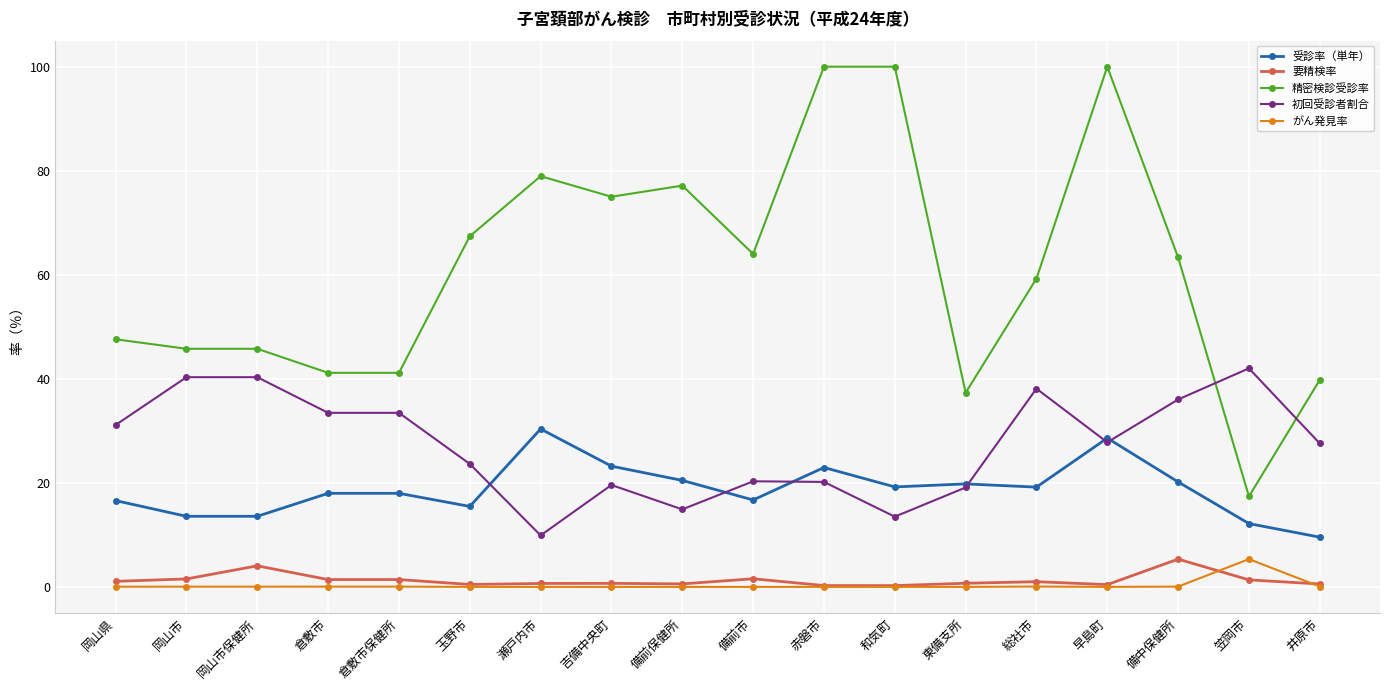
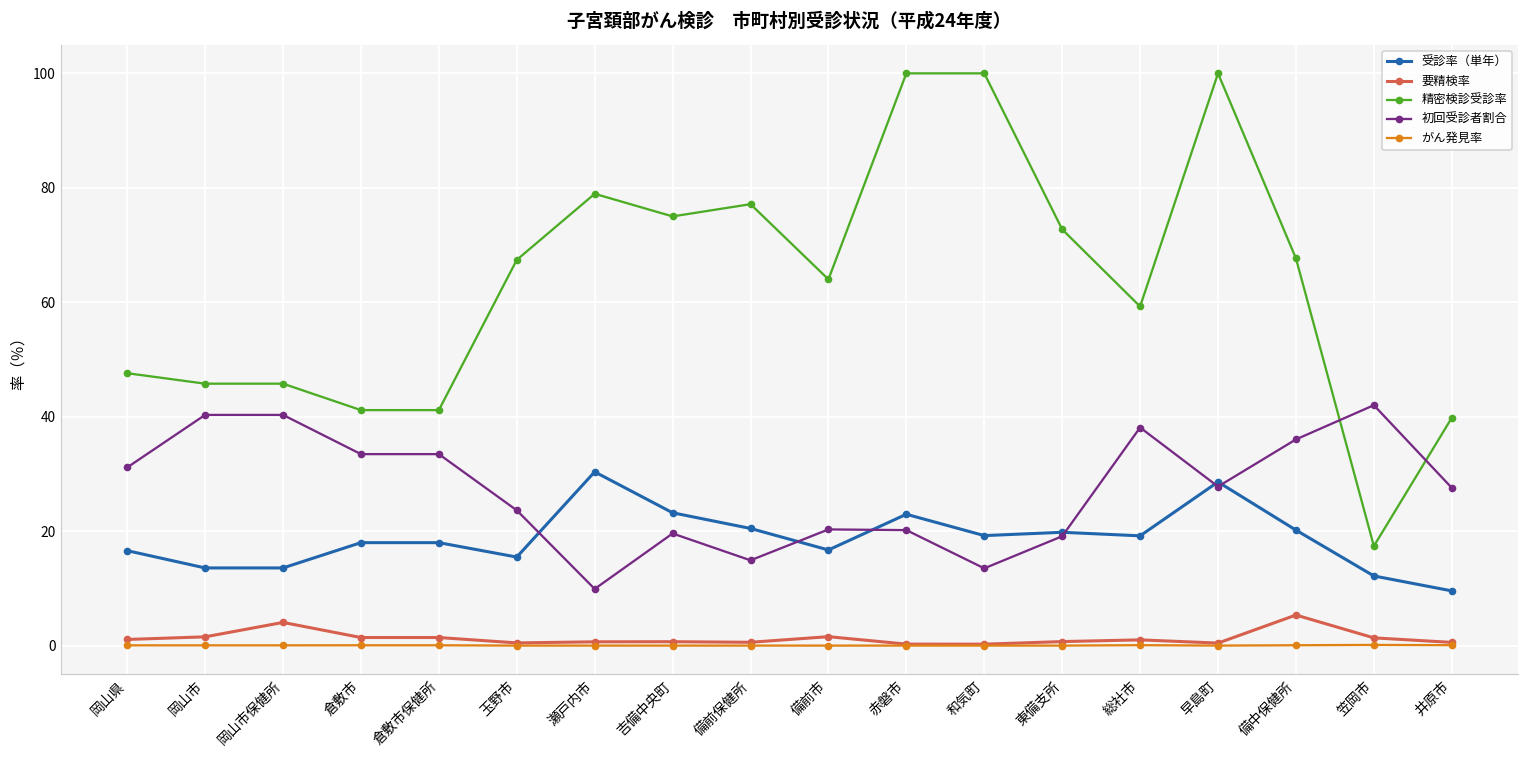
  {
    "受診率（単年）": {
      "岡山県": 17,
      "岡山市": 14,
      "岡山市保健所": 14,
      "倉敷市": 18,
      "倉敷市保健所": 18,
      "玉野市": 15,
      "瀬戸内市": 30,
      "吉備中央町": 23,
      "備前保健所": 20,
      "備前市": 17,
      "赤磐市": 23,
      "和気町": 19,
      "東備支所": 20,
      "総社市": 19,
      "早島町": 29,
      "備中保健所": 20,
      "笠岡市": 12,
      "井原市": 10
    },
    "要精検率": {
      "岡山県": 1,
      "岡山市": 2,
      "岡山市保健所": 4,
      "倉敷市": 1,
      "倉敷市保健所": 1,
      "瀬戸内市": 1,
      "吉備中央町": 1,
      "備前保健所": 1,
      "備前市": 2,
      "東備支所": 1,
      "総社市": 1,
      "備中保健所": 5,
      "笠岡市": 1
    },
    "精密検診受診率": {
      "岡山県": 48,
      "岡山市": 46,
      "岡山市保健所": 46,
      "倉敷市": 41,
      "倉敷市保健所": 41,
      "玉野市": 67,
      "瀬戸内市": 79,
      "吉備中央町": 75,
      "備前保健所": 77,
      "備前市": 64,
      "赤磐市": 100,
      "和気町": 100,
-     "東備支所": 37,
+     "東備支所": 73,
      "総社市": 59,
      "早島町": 100,
-     "備中保健所": 63,
+     "備中保健所": 68,
      "笠岡市": 17,
      "井原市": 40
    },
    "初回受診者割合": {
      "岡山県": 31,
      "岡山市": 40,
      "岡山市保健所": 40,
      "倉敷市": 33,
      "倉敷市保健所": 33,
      "玉野市": 24,
      "瀬戸内市": 10,
      "吉備中央町": 20,
      "備前保健所": 15,
      "備前市": 20,
      "赤磐市": 20,
      "和気町": 14,
      "東備支所": 19,
      "総社市": 38,
      "早島町": 28,
      "備中保健所": 36,
      "笠岡市": 42,
      "井原市": 28
    },
    "がん発見率": {
      "岡山県": 0,
      "岡山市": 0,
      "岡山市保健所": 0,
      "倉敷市": 0,
      "倉敷市保健所": 0,
      "瀬戸内市": 0,
      "吉備中央町": 0,
      "備前保健所": 0,
      "備前市": 0,
      "東備支所": 0,
      "総社市": 0,
      "備中保健所": 0,
-     "笠岡市": 5
+     "笠岡市": 0
    }
  }
